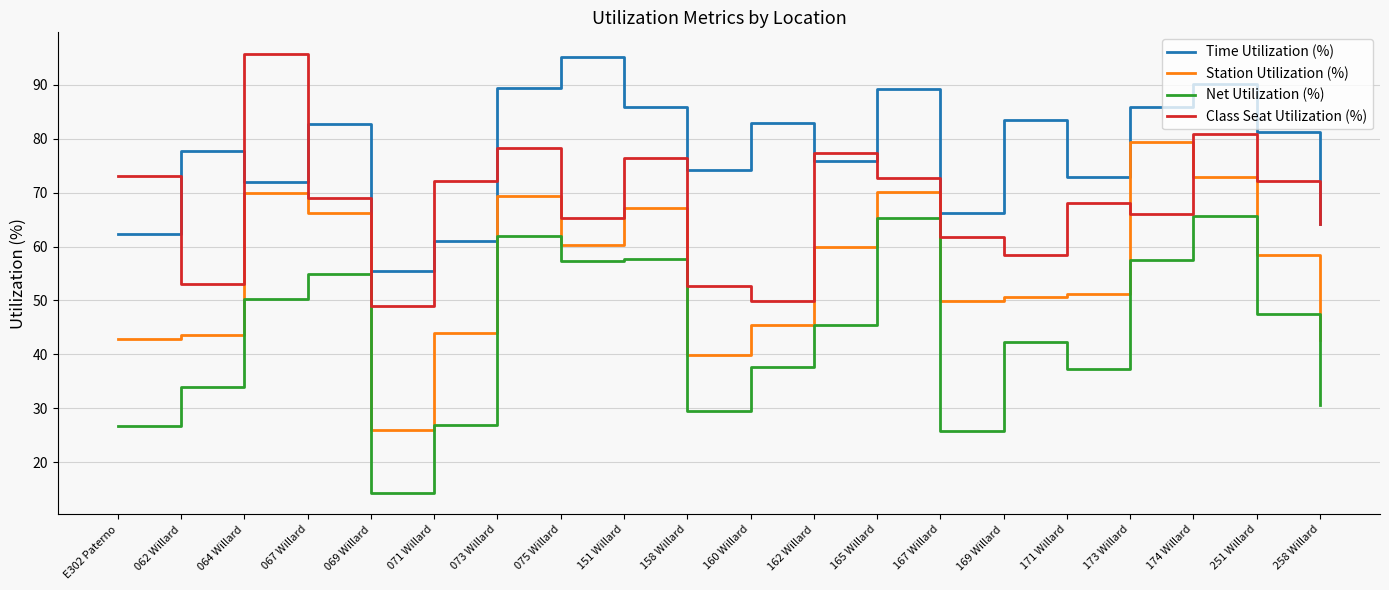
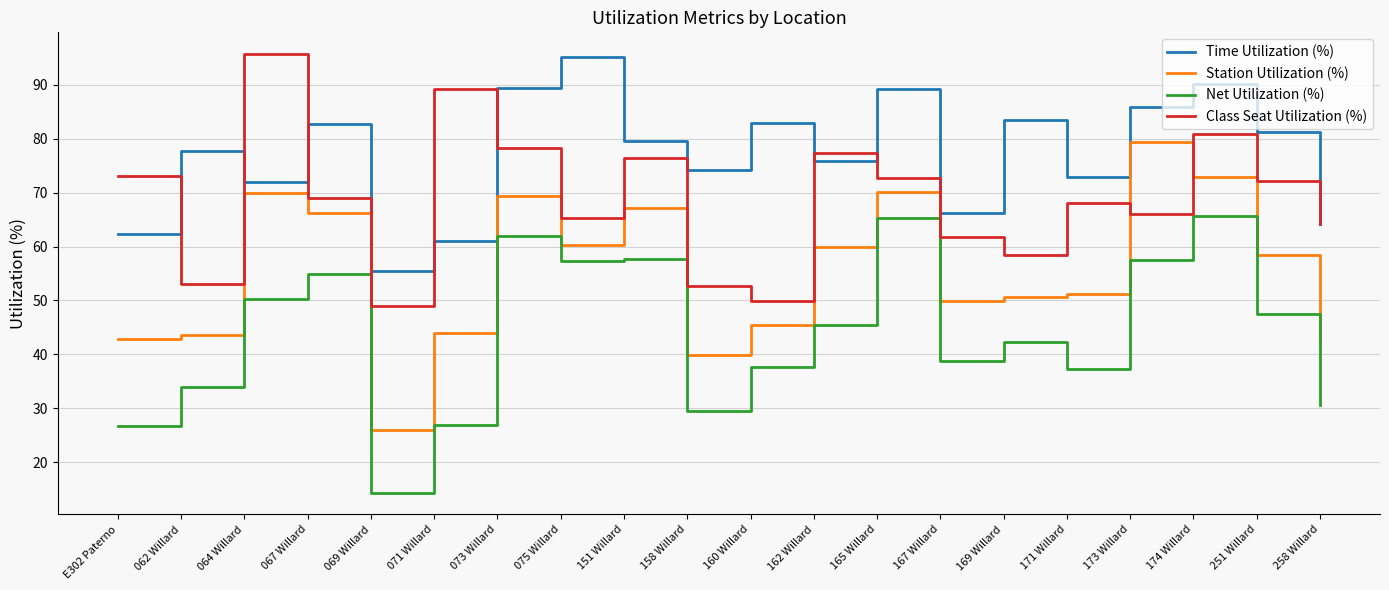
  {
    "Time Utilization (%)": {
      "E302 Paterno": 62,
      "062 Willard": 78,
      "064 Willard": 72,
      "067 Willard": 83,
      "069 Willard": 55,
      "071 Willard": 61,
      "073 Willard": 89,
      "075 Willard": 95,
-     "151 Willard": 86,
+     "151 Willard": 80,
      "158 Willard": 74,
      "160 Willard": 83,
      "162 Willard": 76,
      "165 Willard": 89,
      "167 Willard": 66,
      "169 Willard": 84,
      "171 Willard": 73,
      "173 Willard": 86,
      "251 Willard": 81
    },
    "Station Utilization (%)": {
      "E302 Paterno": 43,
      "062 Willard": 44,
      "064 Willard": 70,
      "067 Willard": 66,
      "069 Willard": 26,
      "071 Willard": 44,
      "073 Willard": 69,
      "075 Willard": 60,
      "151 Willard": 67,
      "158 Willard": 40,
      "160 Willard": 45,
      "162 Willard": 60,
      "165 Willard": 70,
      "167 Willard": 50,
      "169 Willard": 51,
      "171 Willard": 51,
      "173 Willard": 79,
      "174 Willard": 73,
      "251 Willard": 58,
      "258 Willard": 43
    },
    "Net Utilization (%)": {
      "E302 Paterno": 27,
      "062 Willard": 34,
      "064 Willard": 50,
      "067 Willard": 55,
      "069 Willard": 14,
      "071 Willard": 27,
      "073 Willard": 62,
      "075 Willard": 57,
      "151 Willard": 58,
      "158 Willard": 30,
      "160 Willard": 38,
      "162 Willard": 45,
      "165 Willard": 65,
-     "167 Willard": 26,
+     "167 Willard": 39,
      "169 Willard": 42,
      "171 Willard": 37,
      "173 Willard": 58,
      "174 Willard": 66,
      "251 Willard": 47,
      "258 Willard": 31
    },
    "Class Seat Utilization (%)": {
      "E302 Paterno": 73,
      "062 Willard": 53,
      "064 Willard": 96,
      "067 Willard": 69,
      "069 Willard": 49,
-     "071 Willard": 72,
+     "071 Willard": 89,
      "073 Willard": 78,
      "075 Willard": 65,
      "151 Willard": 76,
      "158 Willard": 53,
      "160 Willard": 50,
      "162 Willard": 77,
      "165 Willard": 73,
      "167 Willard": 62,
      "169 Willard": 58,
      "171 Willard": 68,
      "173 Willard": 66,
      "174 Willard": 81,
      "251 Willard": 72
    }
  }
